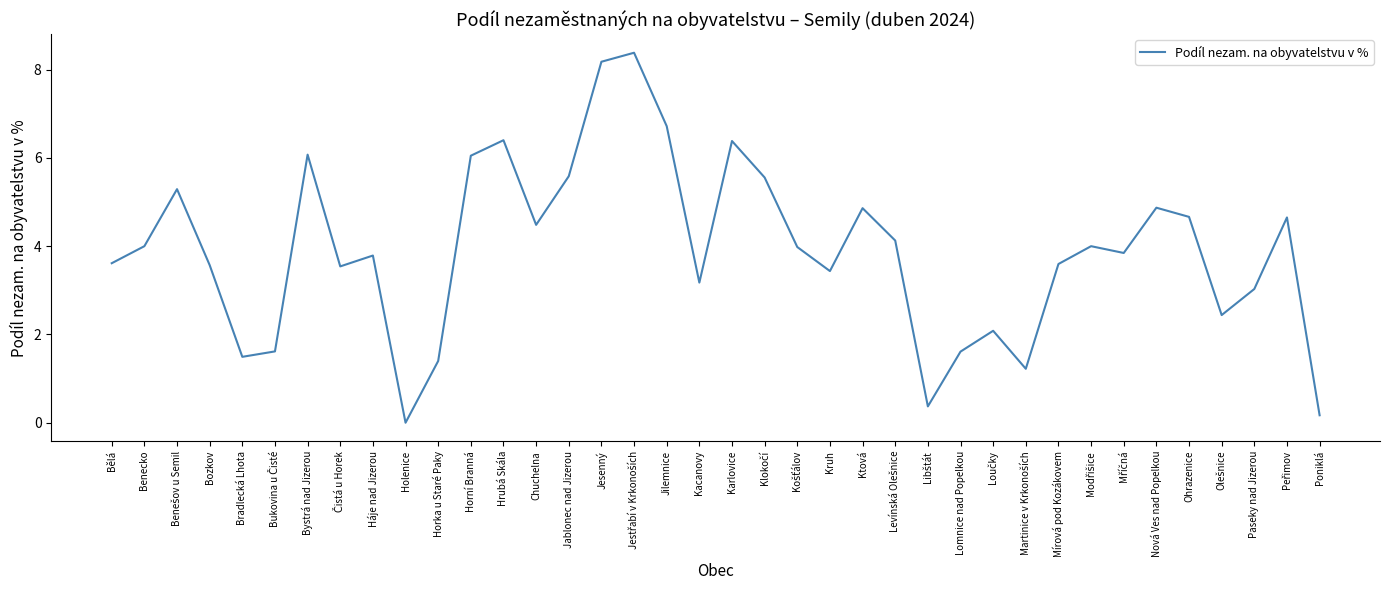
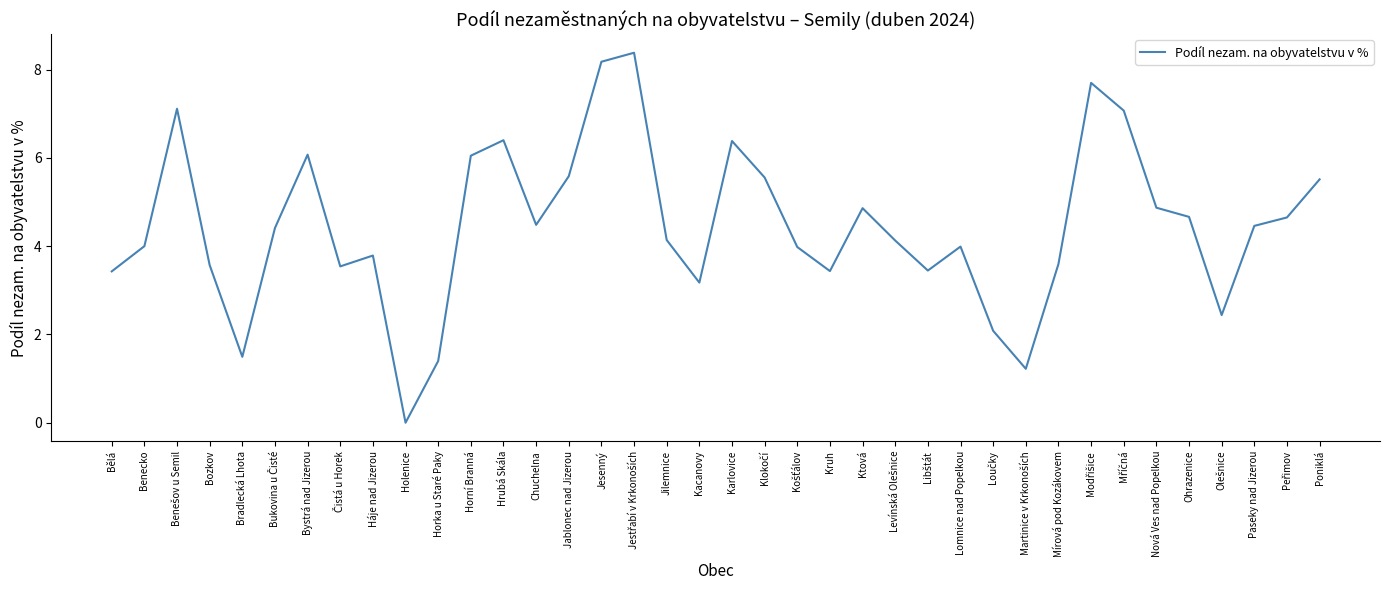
  {
-   "Bělá": 3.6,
+   "Bělá": 3.4,
    "Benecko": 4.0,
-   "Benešov u Semil": 5.3,
+   "Benešov u Semil": 7.1,
    "Bozkov": 3.6,
    "Bradlecká Lhota": 1.5,
-   "Bukovina u Čisté": 1.6,
+   "Bukovina u Čisté": 4.4,
    "Bystrá nad Jizerou": 6.1,
    "Čistá u Horek": 3.5,
    "Háje nad Jizerou": 3.8,
    "Holenice": 0.0,
    "Horka u Staré Paky": 1.4,
    "Horní Branná": 6.1,
    "Hrubá Skála": 6.4,
    "Chuchelna": 4.5,
    "Jablonec nad Jizerou": 5.6,
    "Jesenný": 8.2,
    "Jestřabí v Krkonoších": 8.4,
-   "Jilemnice": 6.7,
+   "Jilemnice": 4.1,
    "Kacanovy": 3.2,
    "Karlovice": 6.4,
    "Klokočí": 5.6,
    "Košťálov": 4.0,
    "Kruh": 3.4,
    "Ktová": 4.9,
    "Levínská Olešnice": 4.1,
-   "Libštát": 0.4,
-   "Lomnice nad Popelkou": 1.6,
+   "Libštát": 3.4,
+   "Lomnice nad Popelkou": 4.0,
    "Loučky": 2.1,
    "Martinice v Krkonoších": 1.2,
    "Mírová pod Kozákovem": 3.6,
-   "Modřišice": 4.0,
-   "Mříčná": 3.8,
+   "Modřišice": 7.7,
+   "Mříčná": 7.1,
    "Nová Ves nad Popelkou": 4.9,
    "Ohrazenice": 4.7,
    "Olešnice": 2.4,
-   "Paseky nad Jizerou": 3.0,
+   "Paseky nad Jizerou": 4.5,
    "Peřimov": 4.7,
-   "Poniklá": 0.2
+   "Poniklá": 5.5
  }
